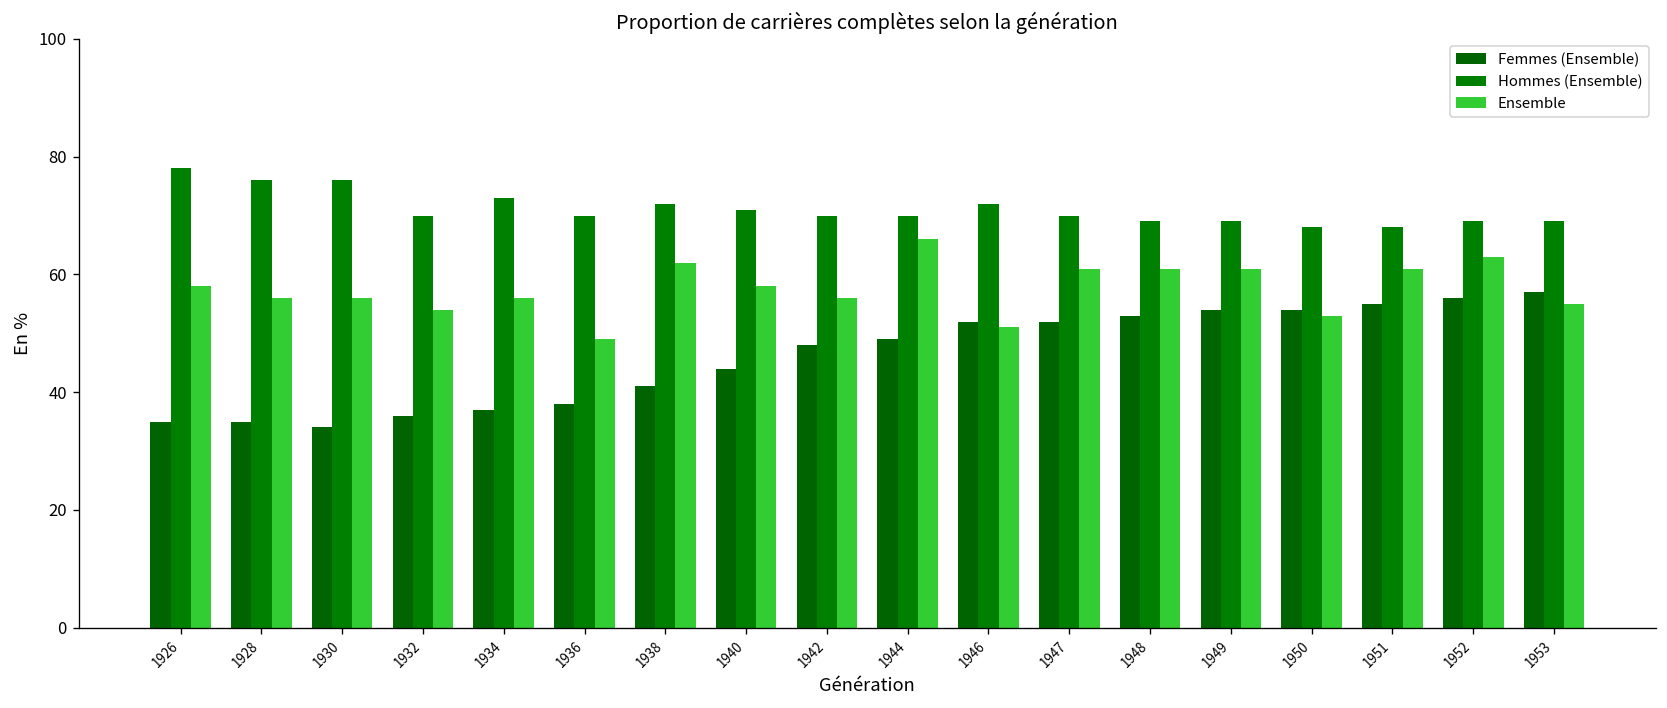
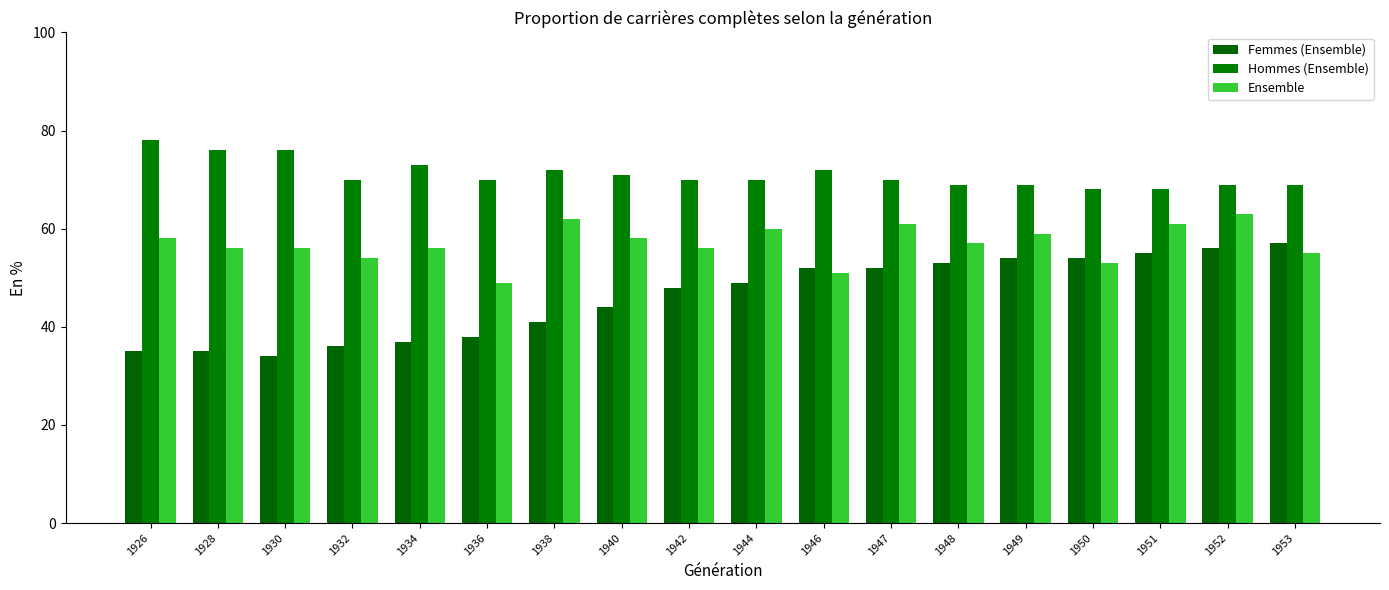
  {
    "Ensemble": {
      "1926": 58,
      "1928": 56,
      "1930": 56,
      "1932": 54,
      "1934": 56,
      "1936": 49,
      "1938": 62,
      "1940": 58,
      "1942": 56,
-     "1944": 66,
+     "1944": 60,
      "1946": 51,
      "1947": 61,
-     "1948": 61,
-     "1949": 61,
+     "1948": 57,
+     "1949": 59,
      "1950": 53,
      "1951": 61,
      "1952": 63,
      "1953": 55
    }
  }
